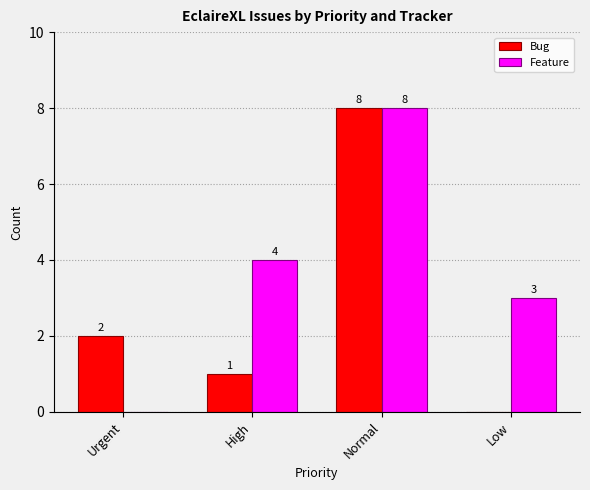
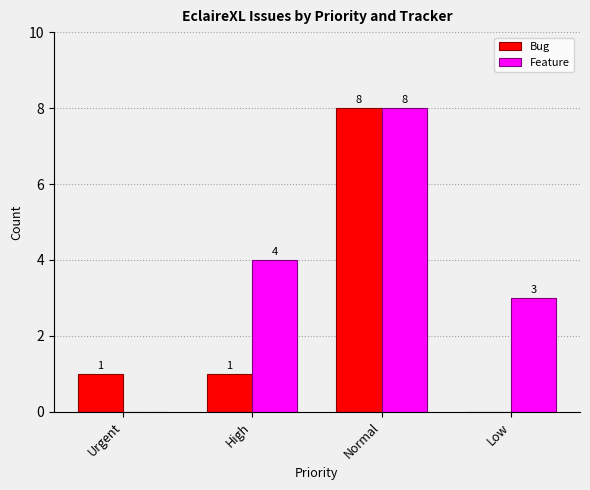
  {
    "Bug": {
-     "Urgent": 2,
+     "Urgent": 1,
      "High": 1,
      "Normal": 8
    },
    "Feature": {
      "High": 4,
      "Normal": 8,
      "Low": 3
    }
  }
